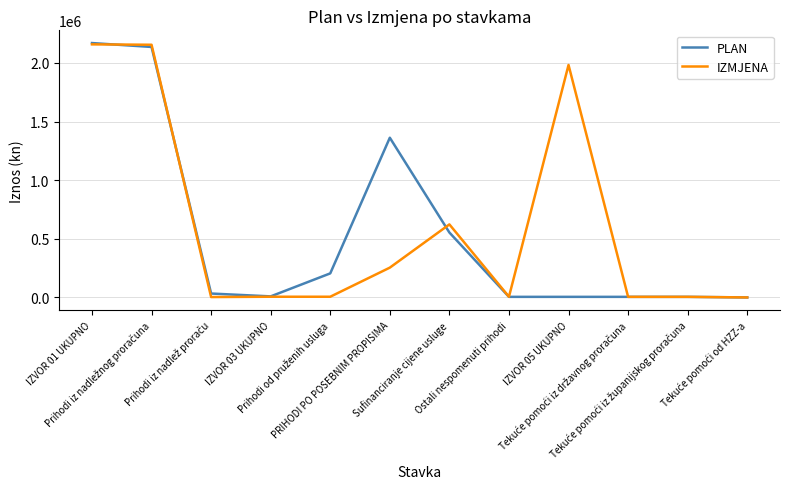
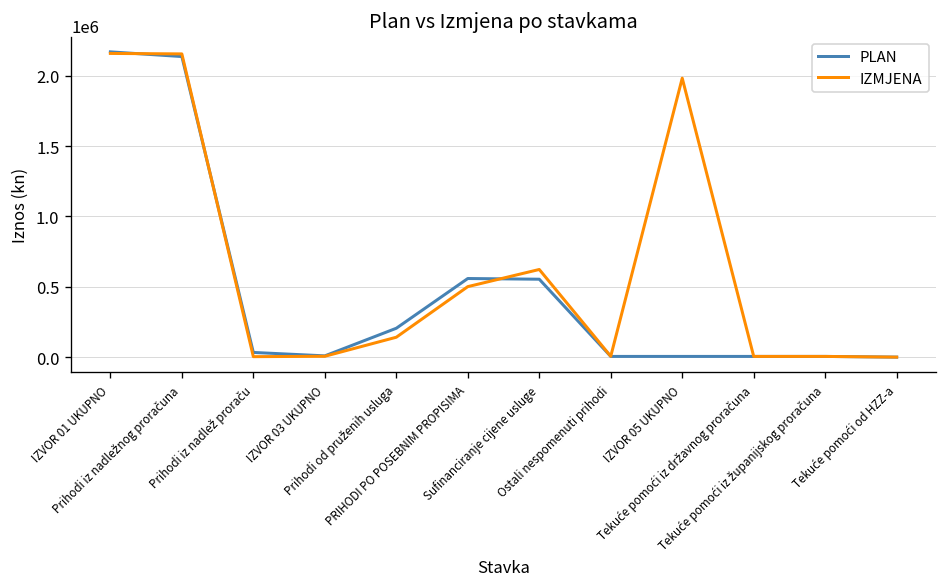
  {
    "PLAN": {
      "Prihodi iz nadlež proraču": 30000,
      "Prihodi od pruženih usluga": 210000,
-     "PRIHODI PO POSEBNIM PROPISIMA": 1360000,
+     "PRIHODI PO POSEBNIM PROPISIMA": 560000,
      "Sufinanciranje cijene usluge": 550000,
      "IZVOR 05 UKUPNO": 10000
    },
    "IZMJENA": {
      "Prihodi iz nadlež proraču": 0,
-     "Prihodi od pruženih usluga": 10000,
-     "PRIHODI PO POSEBNIM PROPISIMA": 250000,
+     "Prihodi od pruženih usluga": 140000,
+     "PRIHODI PO POSEBNIM PROPISIMA": 500000,
      "Sufinanciranje cijene usluge": 620000,
      "IZVOR 05 UKUPNO": 1980000
    }
  }
